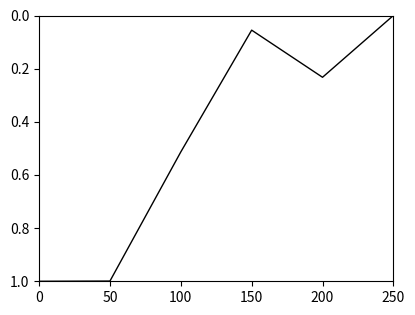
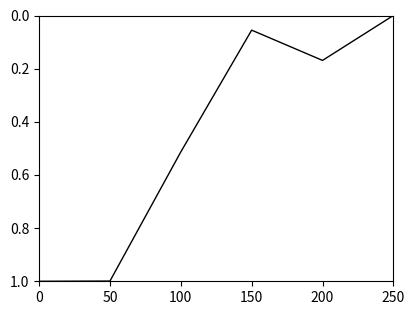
  {
    "0": 1.00,
    "50": 1.00,
    "100": 0.51,
    "150": 0.06,
-   "200": 0.23,
+   "200": 0.17,
    "250": 0.00
  }
